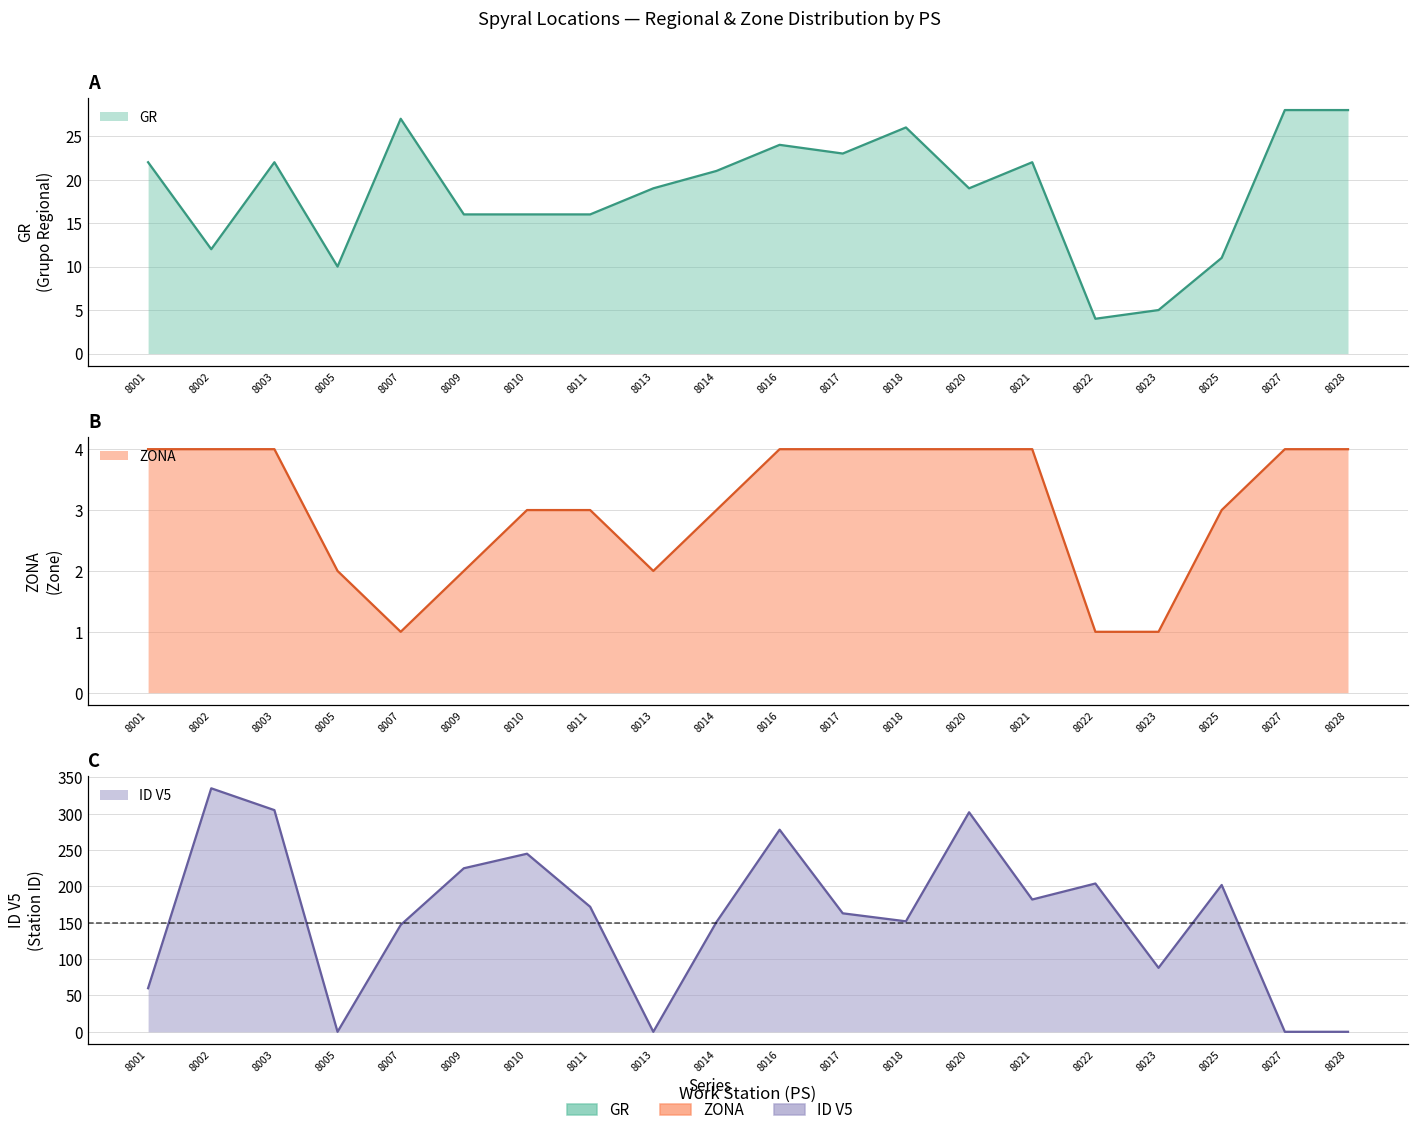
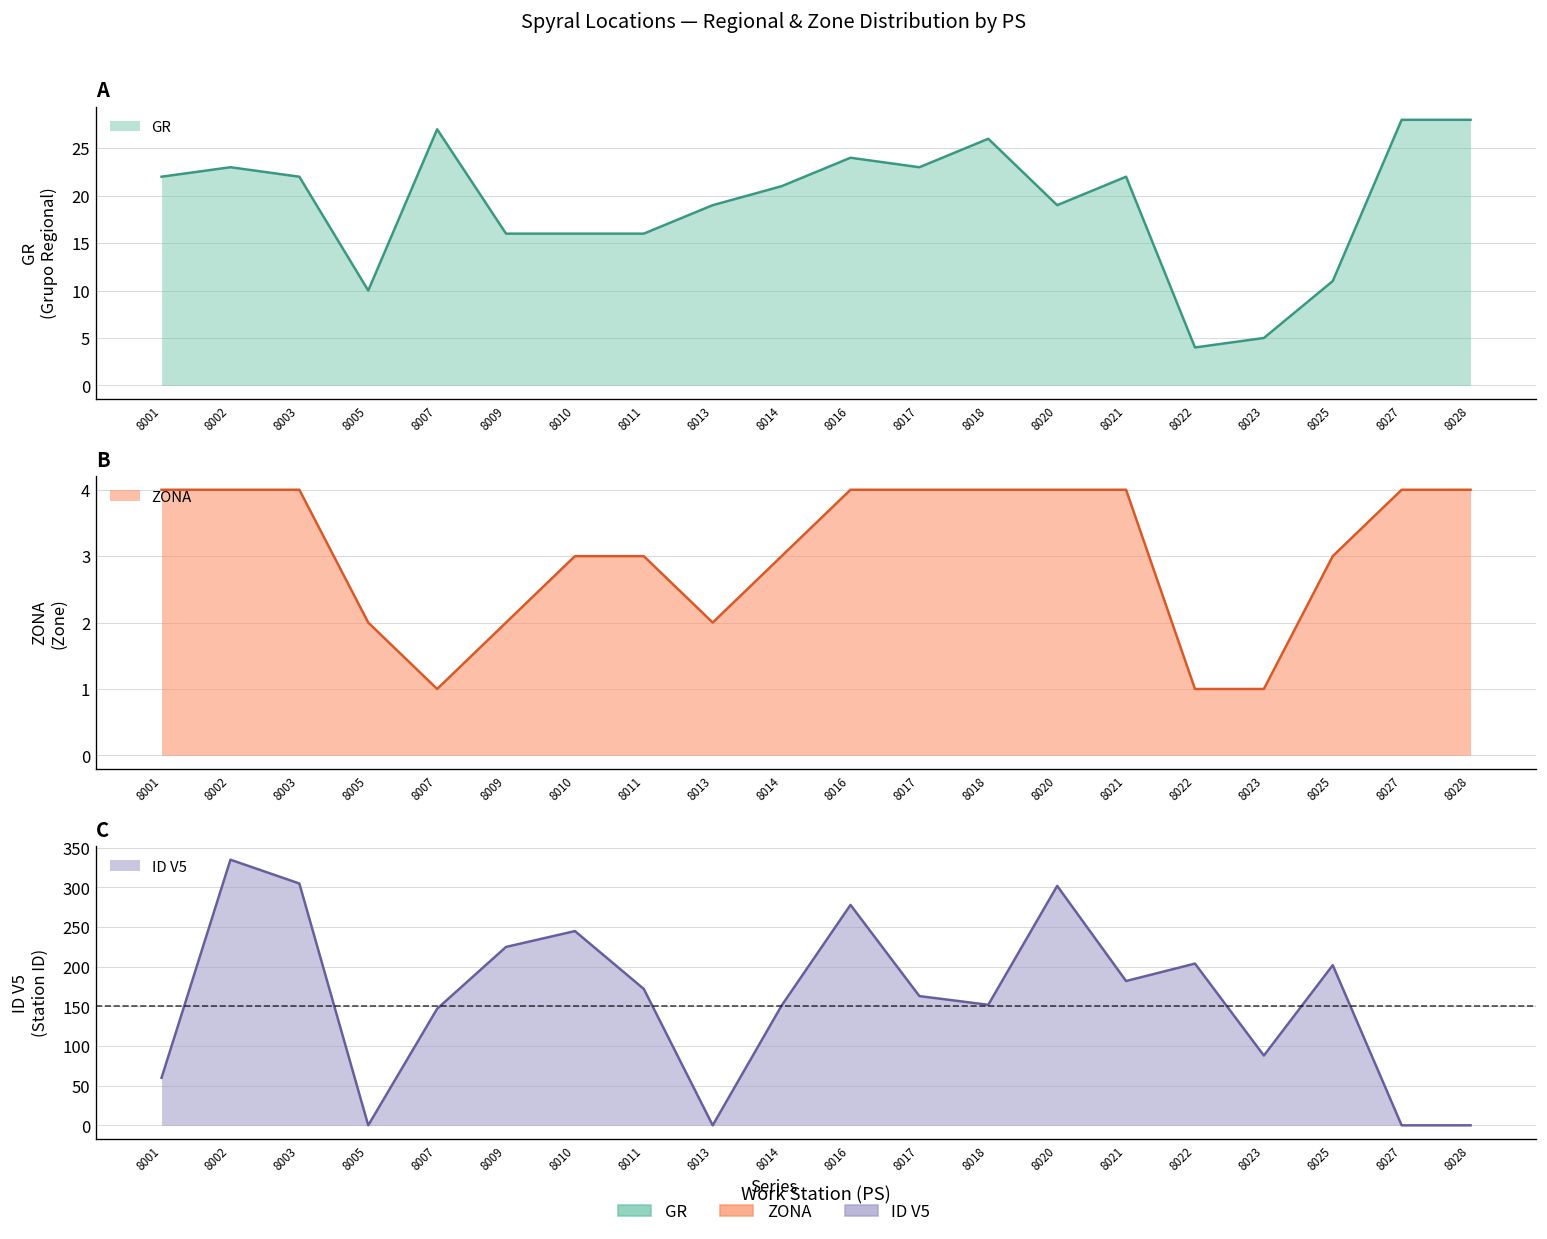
  {
    "A": {
      "8001": 22,
-     "8002": 12,
+     "8002": 23,
      "8003": 22,
      "8005": 10,
      "8007": 27,
      "8009": 16,
      "8010": 16,
      "8011": 16,
      "8013": 19,
      "8014": 21,
      "8016": 24,
      "8017": 23,
      "8018": 26,
      "8020": 19,
      "8021": 22,
      "8022": 4,
      "8023": 5,
      "8025": 11,
      "8027": 28,
      "8028": 28
    },
    "B": {
      "8001": 4.0,
      "8002": 4.0,
      "8003": 4.0,
      "8005": 2.0,
      "8007": 1.0,
      "8009": 2.0,
      "8010": 3.0,
      "8011": 3.0,
      "8013": 2.0,
      "8014": 3.0,
      "8016": 4.0,
      "8017": 4.0,
      "8018": 4.0,
      "8020": 4.0,
      "8021": 4.0,
      "8022": 1.0,
      "8023": 1.0,
      "8025": 3.0,
      "8027": 4.0,
      "8028": 4.0
    },
    "C": {
      "8001": 60,
      "8002": 340,
      "8003": 310,
      "8005": 0,
      "8007": 150,
      "8009": 230,
      "8010": 250,
      "8011": 170,
      "8013": 0,
      "8014": 150,
      "8016": 280,
      "8017": 160,
      "8018": 150,
      "8020": 300,
      "8021": 180,
      "8022": 200,
      "8023": 90,
      "8025": 200,
      "8027": 0,
      "8028": 0
    }
  }
